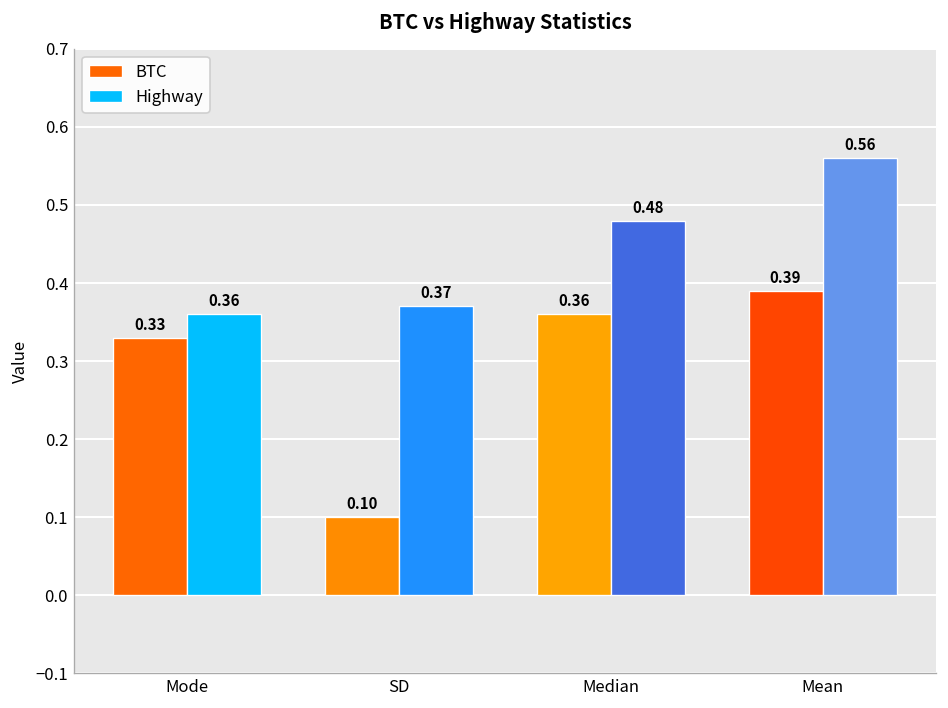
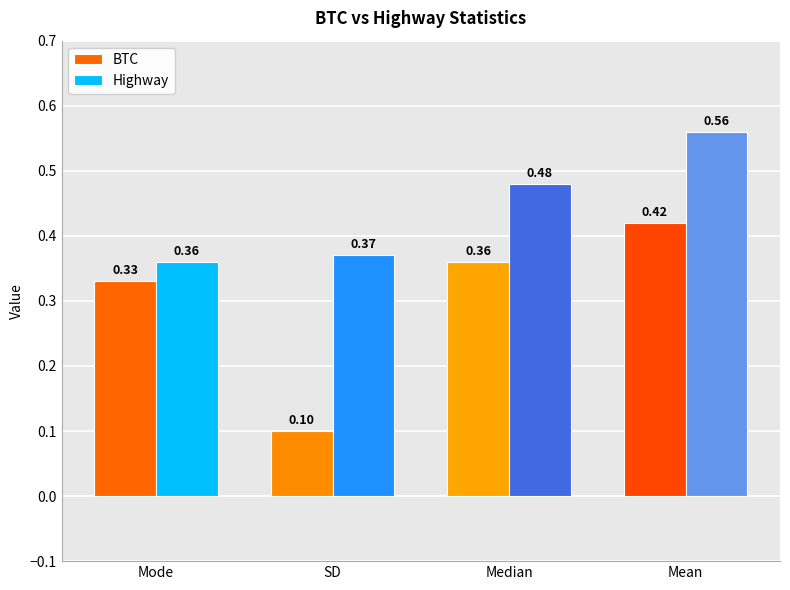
  {
    "BTC": {
      "Mode": 0.33,
      "SD": 0.10,
      "Median": 0.36,
-     "Mean": 0.39
+     "Mean": 0.42
    },
    "Highway": {
      "Mode": 0.36,
      "SD": 0.37,
      "Median": 0.48,
      "Mean": 0.56
    }
  }
